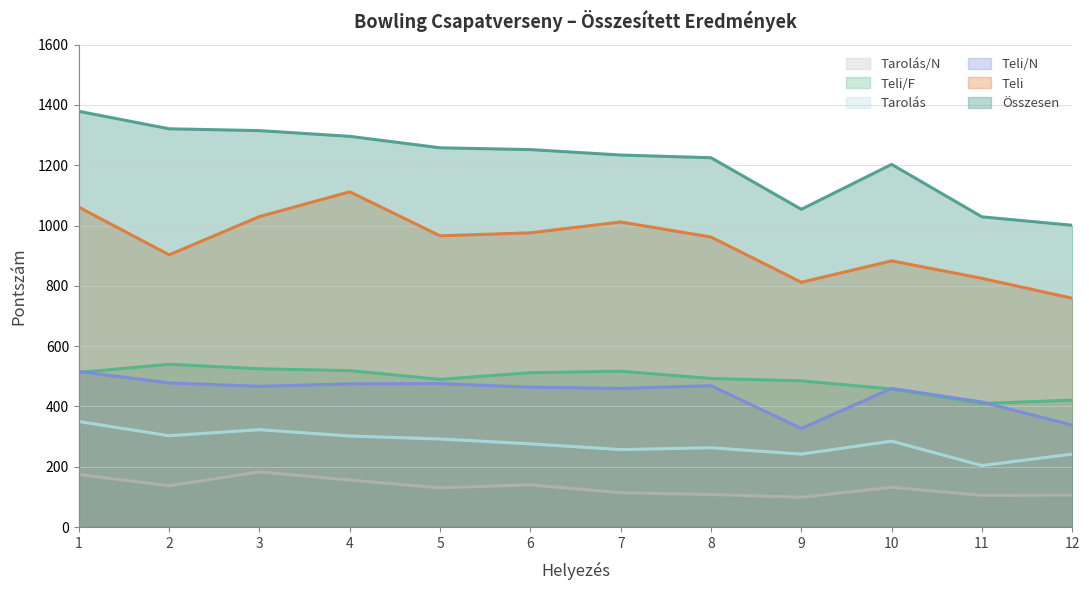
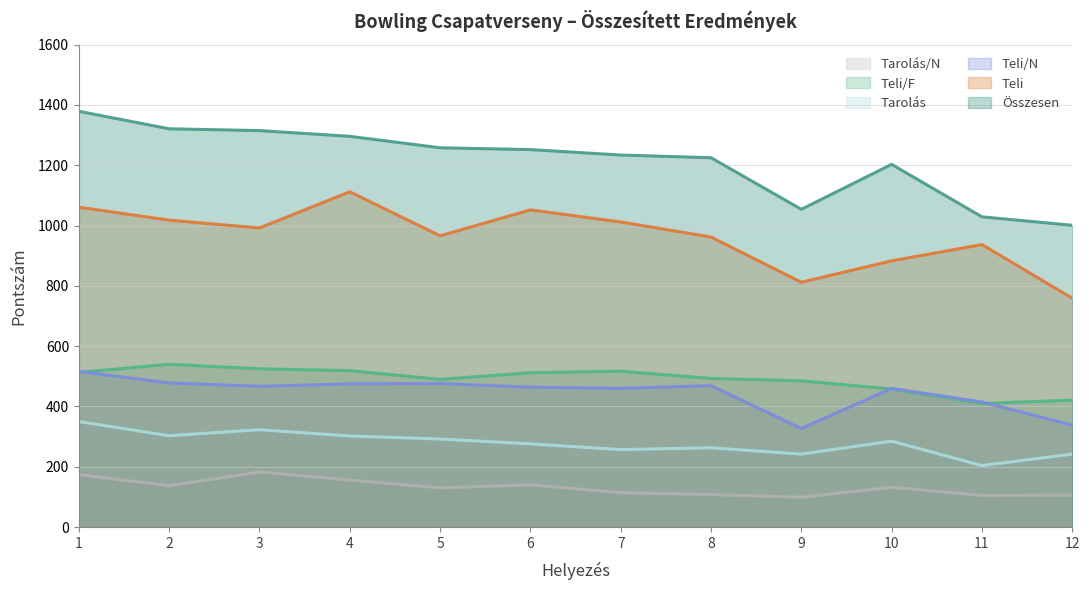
  {
    "Teli": {
      "1": 1060,
-     "2": 900,
-     "3": 1030,
+     "2": 1020,
+     "3": 990,
      "4": 1110,
      "5": 970,
-     "6": 980,
+     "6": 1050,
      "7": 1010,
      "8": 960,
      "9": 810,
      "10": 880,
-     "11": 830,
+     "11": 940,
      "12": 760
    }
  }
